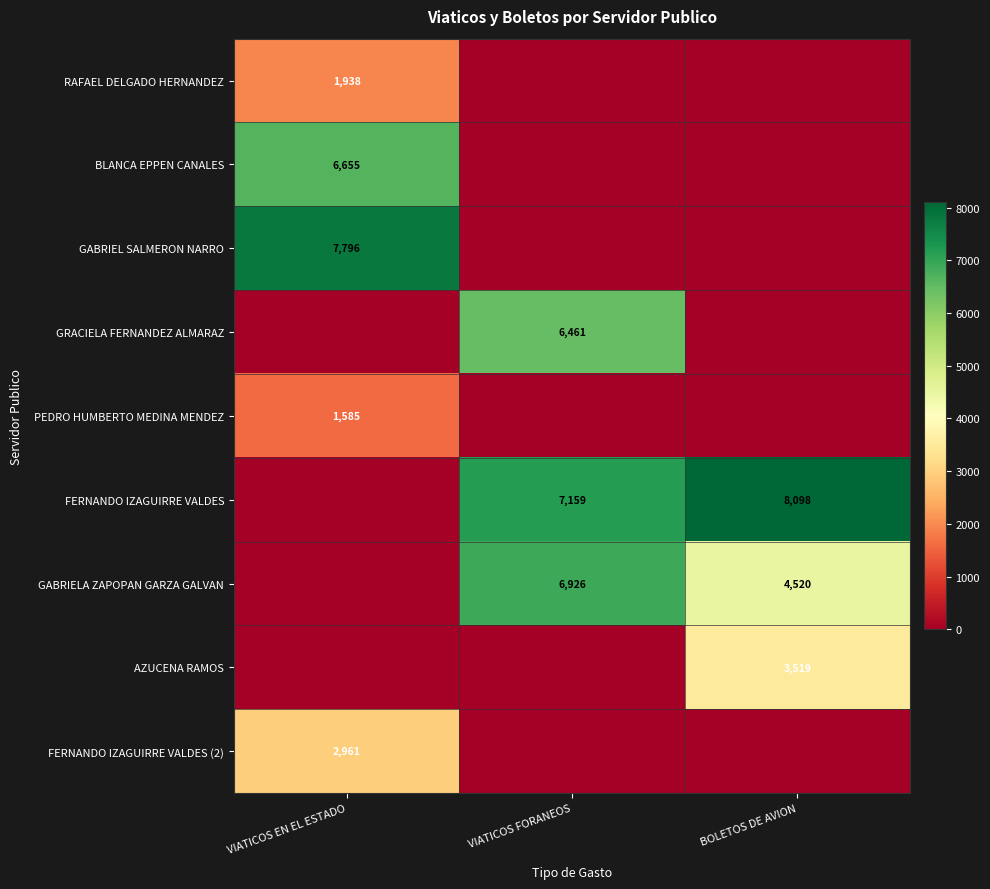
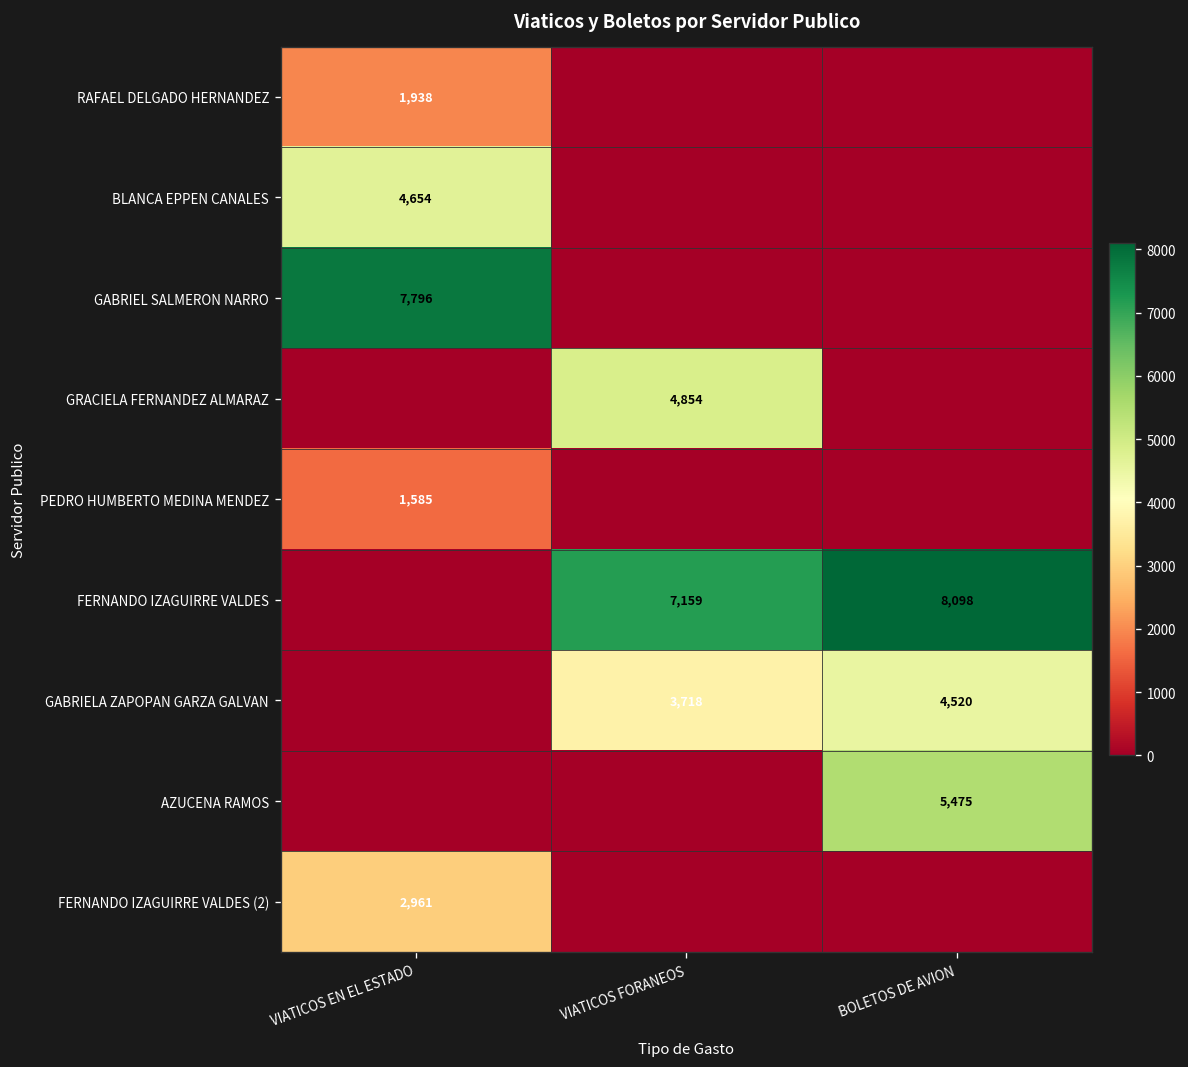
  {
    "RAFAEL DELGADO HERNANDEZ": {
      "VIATICOS EN EL ESTADO": "1,938"
    },
    "BLANCA EPPEN CANALES": {
-     "VIATICOS EN EL ESTADO": "6,655"
+     "VIATICOS EN EL ESTADO": "4,654"
    },
    "GABRIEL SALMERON NARRO": {
      "VIATICOS EN EL ESTADO": "7,796"
    },
    "GRACIELA FERNANDEZ ALMARAZ": {
-     "VIATICOS FORANEOS": "6,461"
+     "VIATICOS FORANEOS": "4,854"
    },
    "PEDRO HUMBERTO MEDINA MENDEZ": {
      "VIATICOS EN EL ESTADO": "1,585"
    },
    "FERNANDO IZAGUIRRE VALDES": {
      "VIATICOS FORANEOS": "7,159",
      "BOLETOS DE AVION": "8,098"
    },
    "GABRIELA ZAPOPAN GARZA GALVAN": {
-     "VIATICOS FORANEOS": "6,926",
+     "VIATICOS FORANEOS": "3,718",
      "BOLETOS DE AVION": "4,520"
    },
    "AZUCENA RAMOS": {
-     "BOLETOS DE AVION": "3,519"
+     "BOLETOS DE AVION": "5,475"
    },
    "FERNANDO IZAGUIRRE VALDES (2)": {
      "VIATICOS EN EL ESTADO": "2,961"
    }
  }
